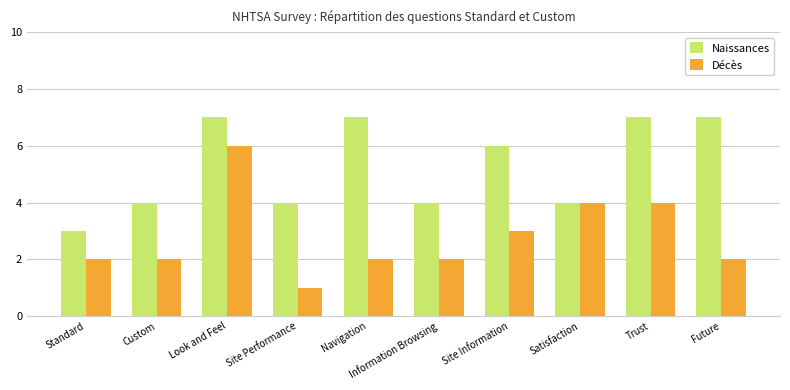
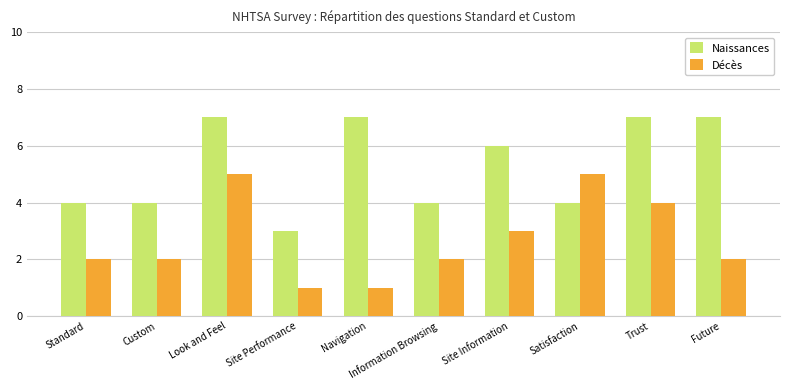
  {
    "Naissances": {
-     "Standard": 3,
+     "Standard": 4,
      "Custom": 4,
      "Look and Feel": 7,
-     "Site Performance": 4,
+     "Site Performance": 3,
      "Navigation": 7,
      "Information Browsing": 4,
      "Site Information": 6,
      "Satisfaction": 4,
      "Trust": 7,
      "Future": 7
    },
    "Décès": {
      "Standard": 2,
      "Custom": 2,
-     "Look and Feel": 6,
+     "Look and Feel": 5,
      "Site Performance": 1,
-     "Navigation": 2,
+     "Navigation": 1,
      "Information Browsing": 2,
      "Site Information": 3,
-     "Satisfaction": 4,
+     "Satisfaction": 5,
      "Trust": 4,
      "Future": 2
    }
  }
